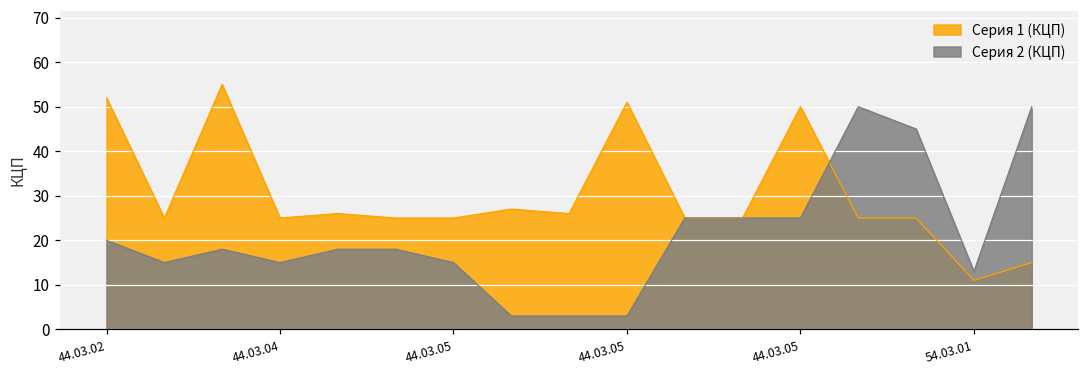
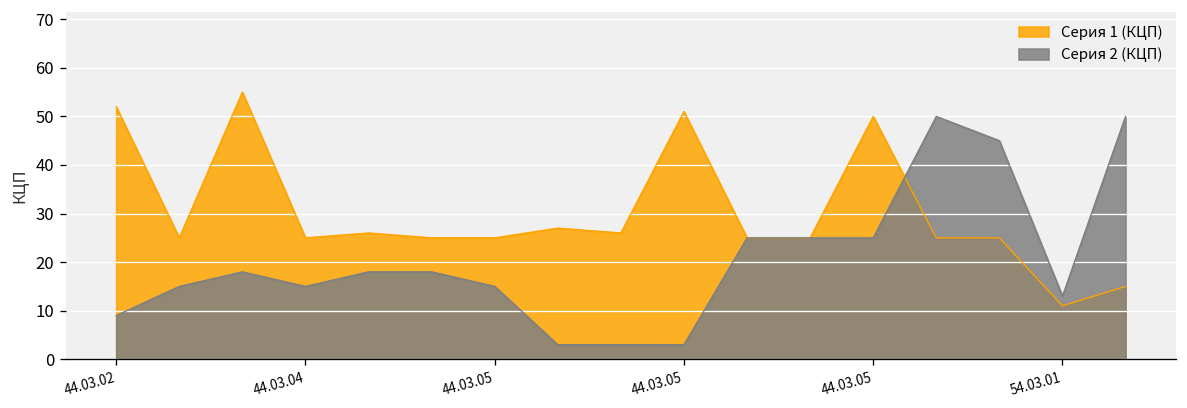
  {
    "Серия 1 (КЦП)": {
      "44.03.02": 52,
      "54.03.01": 11
    },
    "Серия 2 (КЦП)": {
-     "44.03.02": 20,
+     "44.03.02": 9,
      "54.03.01": 13
    }
  }
